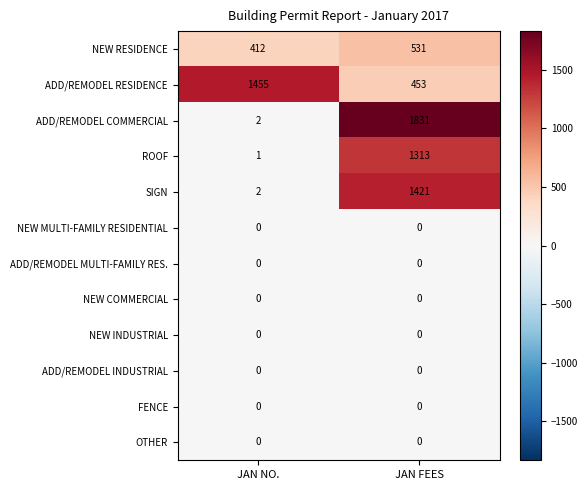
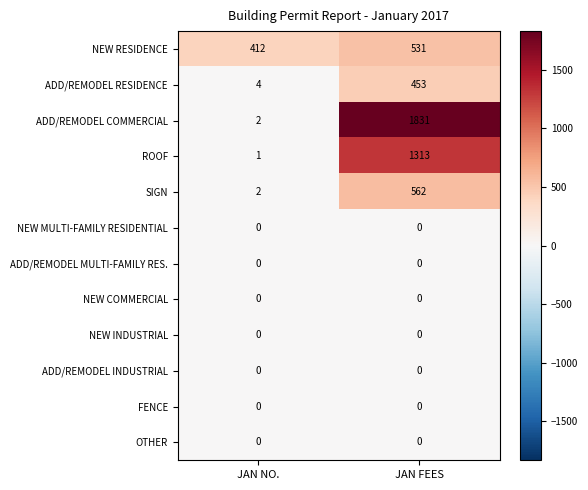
  {
    "NEW RESIDENCE": {
      "JAN NO.": 412,
      "JAN FEES": 531
    },
    "ADD/REMODEL RESIDENCE": {
-     "JAN NO.": 1455,
+     "JAN NO.": 4,
      "JAN FEES": 453
    },
    "ADD/REMODEL COMMERCIAL": {
      "JAN NO.": 2,
      "JAN FEES": 1831
    },
    "ROOF": {
      "JAN NO.": 1,
      "JAN FEES": 1313
    },
    "SIGN": {
      "JAN NO.": 2,
-     "JAN FEES": 1421
+     "JAN FEES": 562
    },
    "NEW MULTI-FAMILY RESIDENTIAL": {
      "JAN NO.": 0,
      "JAN FEES": 0
    },
    "ADD/REMODEL MULTI-FAMILY RES.": {
      "JAN NO.": 0,
      "JAN FEES": 0
    },
    "NEW COMMERCIAL": {
      "JAN NO.": 0,
      "JAN FEES": 0
    },
    "NEW INDUSTRIAL": {
      "JAN NO.": 0,
      "JAN FEES": 0
    },
    "ADD/REMODEL INDUSTRIAL": {
      "JAN NO.": 0,
      "JAN FEES": 0
    },
    "FENCE": {
      "JAN NO.": 0,
      "JAN FEES": 0
    },
    "OTHER": {
      "JAN NO.": 0,
      "JAN FEES": 0
    }
  }
